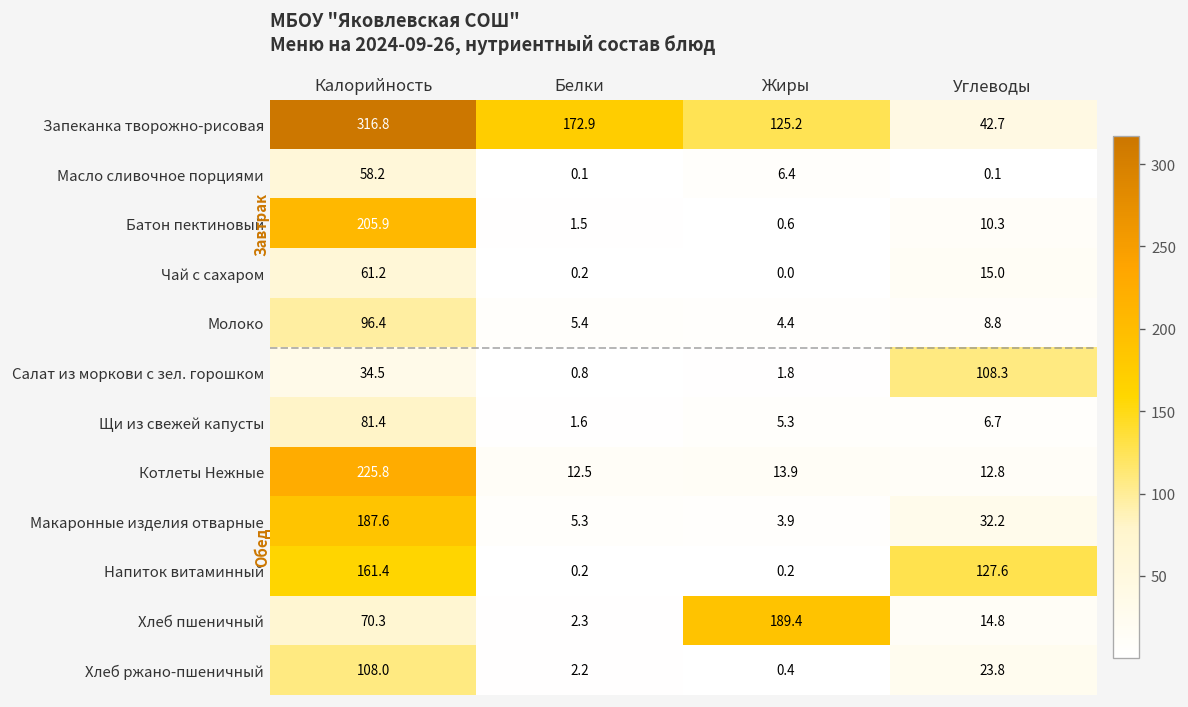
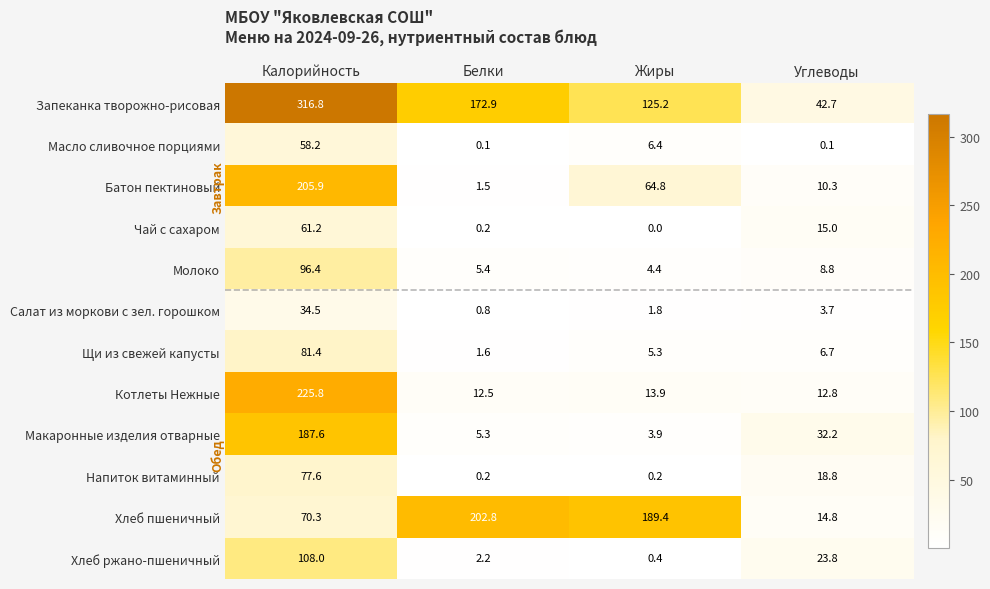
  {
    "Запеканка творожно-рисовая": {
      "Калорийность": 316.8,
      "Белки": 172.9,
      "Жиры": 125.2,
      "Углеводы": 42.7
    },
    "Масло сливочное порциями": {
      "Калорийность": 58.2,
      "Белки": 0.1,
      "Жиры": 6.4,
      "Углеводы": 0.1
    },
    "Батон пектиновый": {
      "Калорийность": 205.9,
      "Белки": 1.5,
-     "Жиры": 0.6,
+     "Жиры": 64.8,
      "Углеводы": 10.3
    },
    "Чай с сахаром": {
      "Калорийность": 61.2,
      "Белки": 0.2,
      "Жиры": 0.0,
      "Углеводы": 15.0
    },
    "Молоко": {
      "Калорийность": 96.4,
      "Белки": 5.4,
      "Жиры": 4.4,
      "Углеводы": 8.8
    },
    "Салат из моркови с зел. горошком": {
      "Калорийность": 34.5,
      "Белки": 0.8,
      "Жиры": 1.8,
-     "Углеводы": 108.3
+     "Углеводы": 3.7
    },
    "Щи из свежей капусты": {
      "Калорийность": 81.4,
      "Белки": 1.6,
      "Жиры": 5.3,
      "Углеводы": 6.7
    },
    "Котлеты Нежные": {
      "Калорийность": 225.8,
      "Белки": 12.5,
      "Жиры": 13.9,
      "Углеводы": 12.8
    },
    "Макаронные изделия отварные": {
      "Калорийность": 187.6,
      "Белки": 5.3,
      "Жиры": 3.9,
      "Углеводы": 32.2
    },
    "Напиток витаминный": {
-     "Калорийность": 161.4,
+     "Калорийность": 77.6,
      "Белки": 0.2,
      "Жиры": 0.2,
-     "Углеводы": 127.6
+     "Углеводы": 18.8
    },
    "Хлеб пшеничный": {
      "Калорийность": 70.3,
-     "Белки": 2.3,
+     "Белки": 202.8,
      "Жиры": 189.4,
      "Углеводы": 14.8
    },
    "Хлеб ржано-пшеничный": {
      "Калорийность": 108.0,
      "Белки": 2.2,
      "Жиры": 0.4,
      "Углеводы": 23.8
    }
  }
